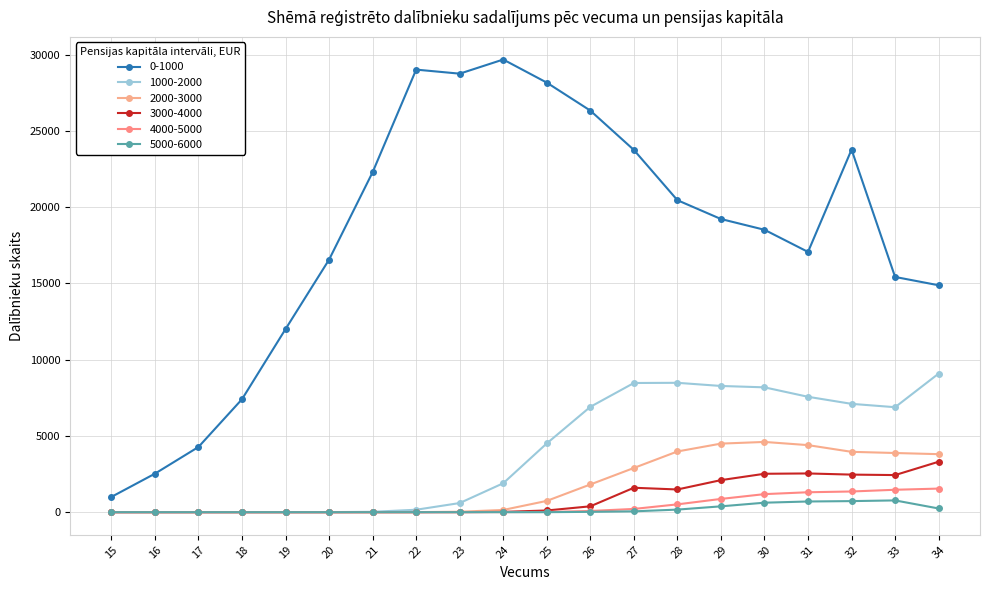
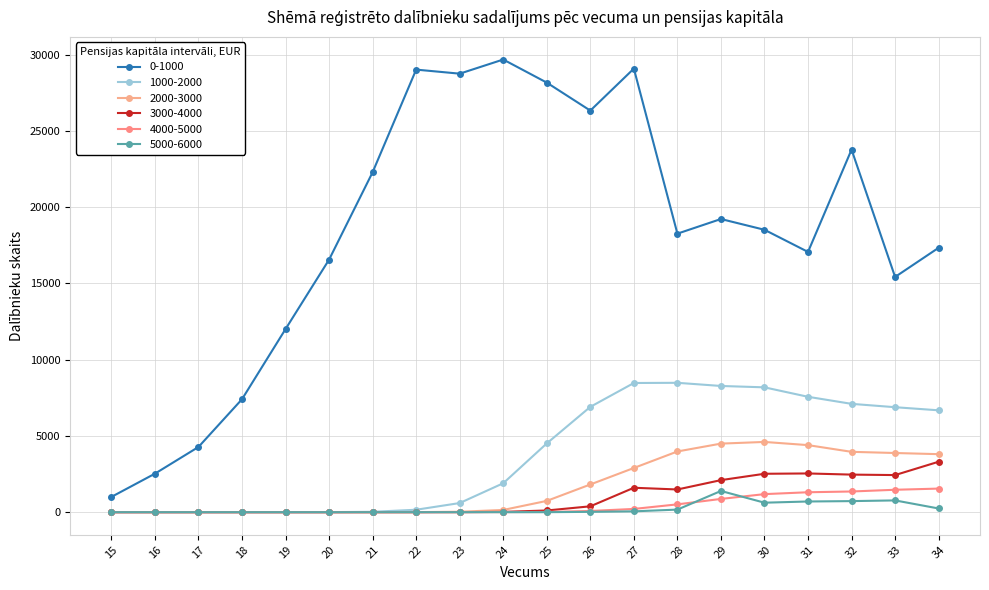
  {
    "0-1000": {
      "15": 1000,
      "16": 2500,
      "17": 4300,
      "18": 7400,
      "19": 12000,
      "20": 16600,
      "21": 22300,
      "22": 29000,
      "23": 28800,
      "24": 29700,
      "25": 28200,
      "26": 26300,
-     "27": 23800,
-     "28": 20500,
+     "27": 29100,
+     "28": 18300,
      "29": 19200,
      "30": 18500,
      "31": 17100,
      "32": 23800,
      "33": 15400,
-     "34": 14900
+     "34": 17300
    },
    "1000-2000": {
      "23": 600,
      "24": 1900,
      "25": 4500,
      "26": 6900,
      "27": 8500,
      "28": 8500,
      "29": 8300,
      "30": 8200,
      "31": 7600,
      "32": 7100,
      "33": 6900,
-     "34": 9100
+     "34": 6700
    },
    "3000-4000": {
      "26": 400,
      "27": 1600,
      "28": 1500,
      "29": 2100,
      "30": 2500,
      "31": 2500,
      "32": 2500,
      "33": 2400,
      "34": 3300
    },
    "5000-6000": {
      "28": 200,
-     "29": 400,
+     "29": 1400,
      "30": 600,
      "31": 700,
      "32": 700,
      "33": 800,
      "34": 200
    }
  }
